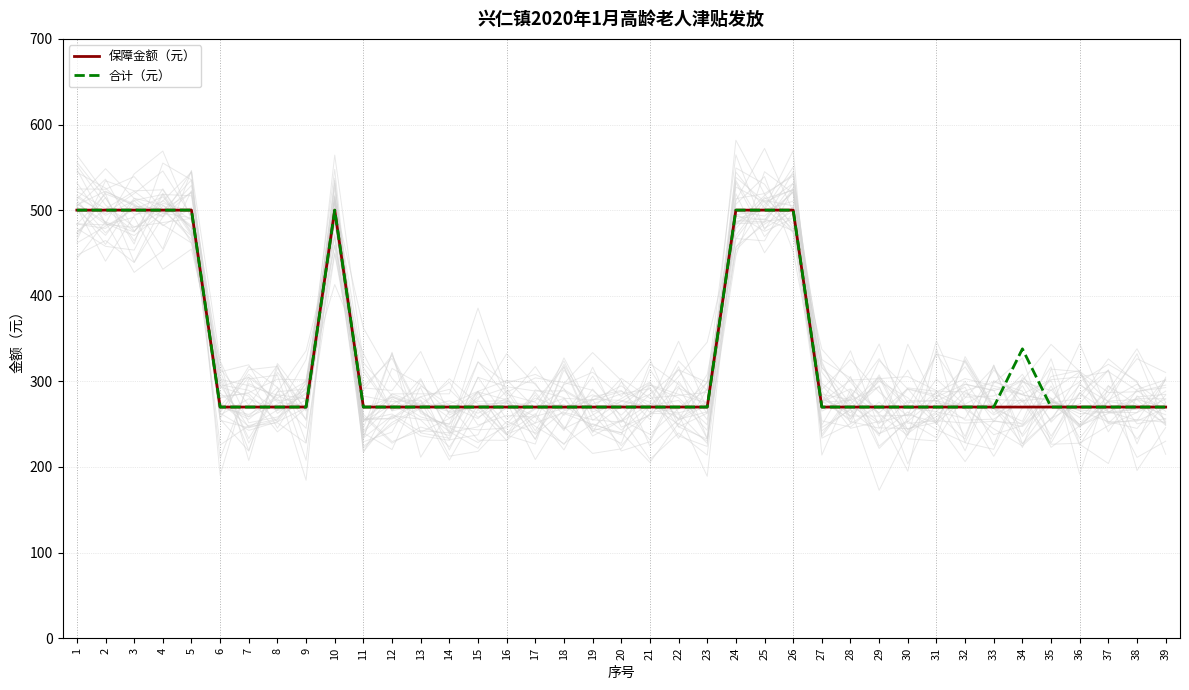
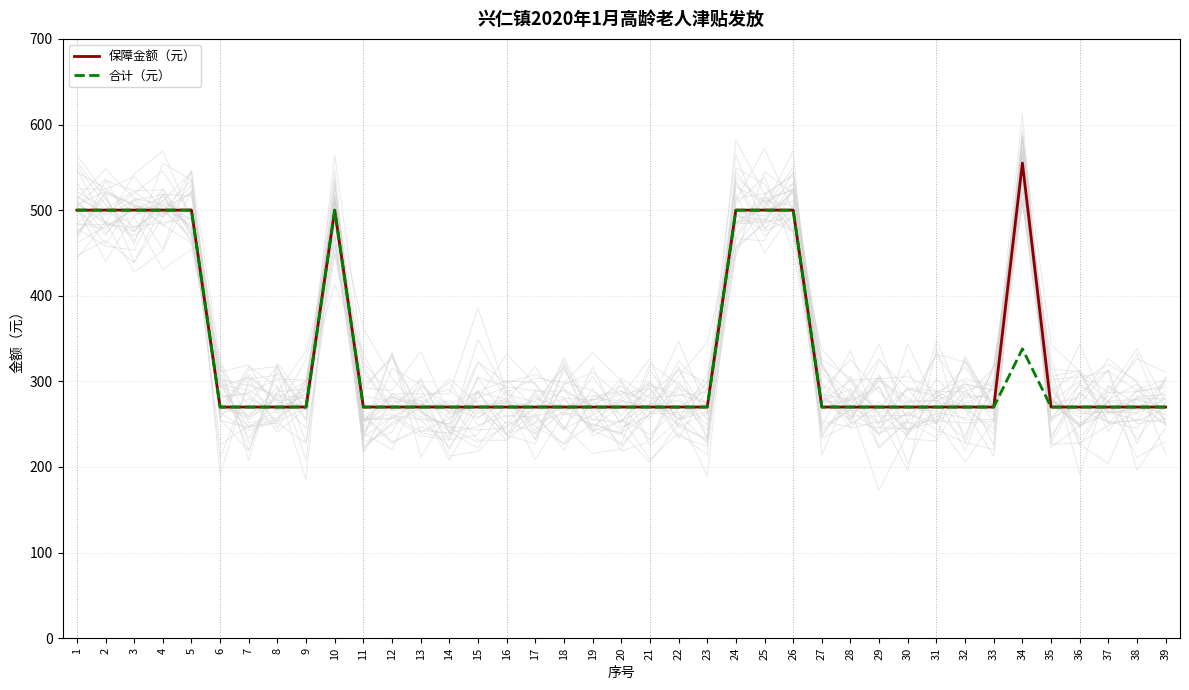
  {
    "保障金额（元）": {
-     "34": 270
+     "34": 560
    },
    "合计（元）": {
      "34": 340
    }
  }
